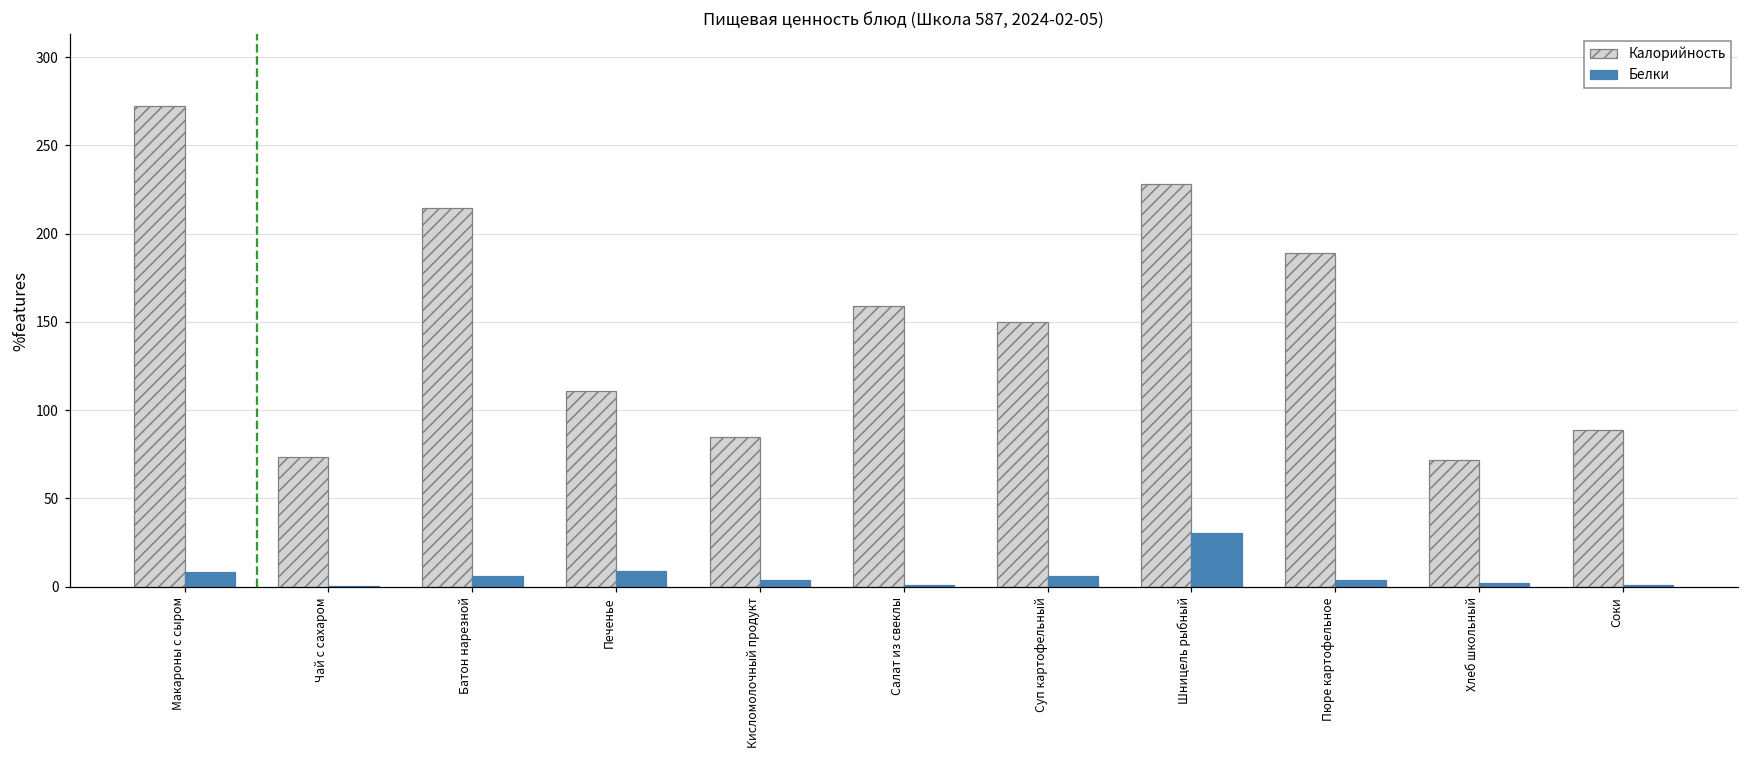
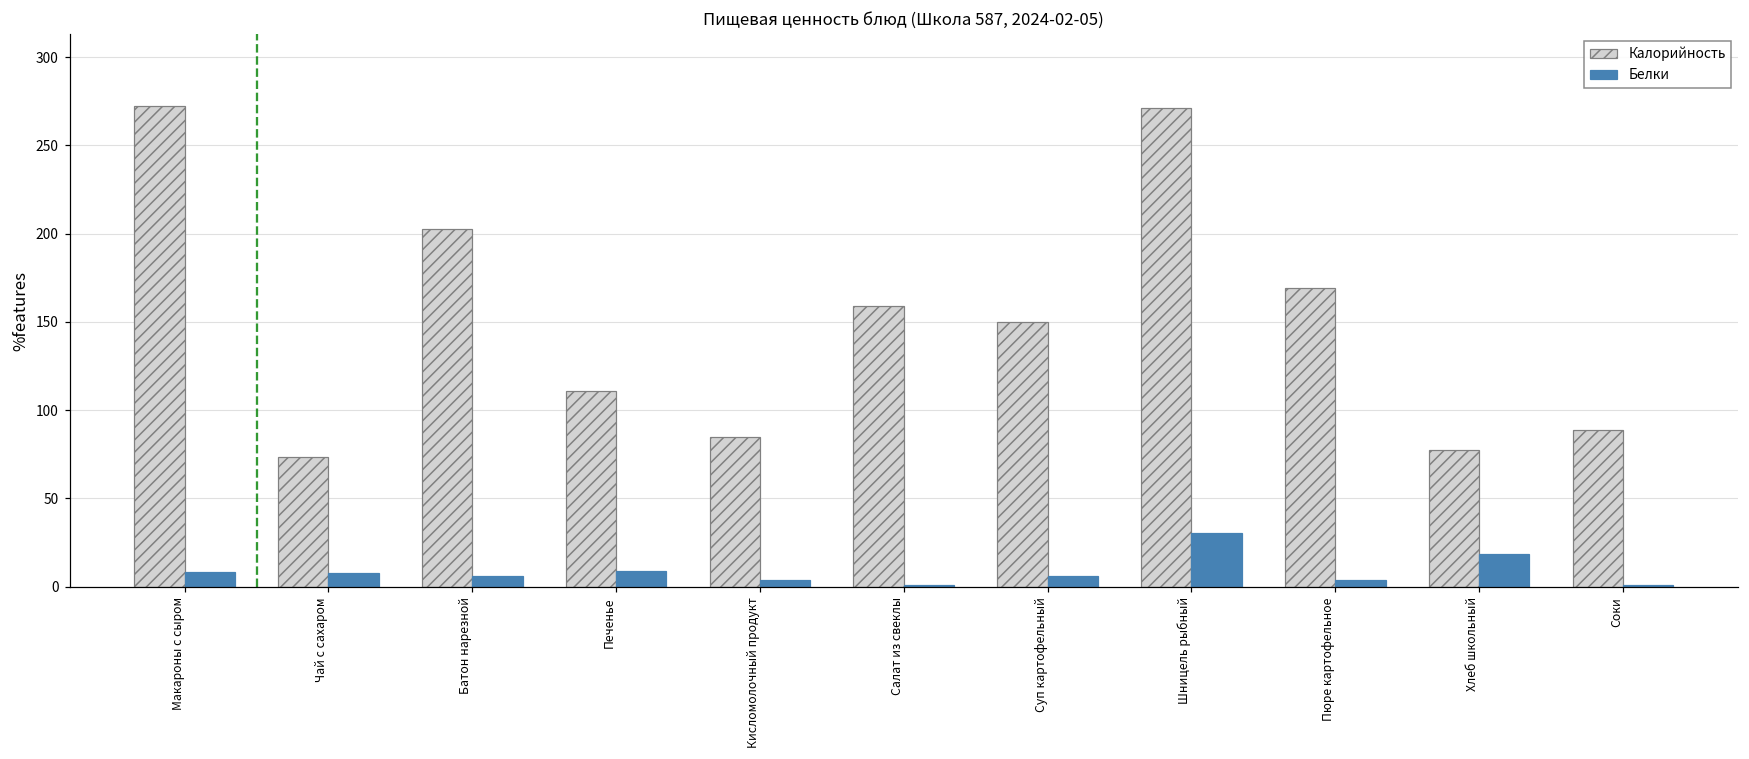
  {
    "Калорийность": {
      "Макароны с сыром": 272,
      "Чай с сахаром": 73,
-     "Батон нарезной": 215,
+     "Батон нарезной": 202,
      "Печенье": 111,
      "Кисломолочный продукт": 85,
      "Салат из свеклы": 159,
      "Суп картофельный": 150,
-     "Шницель рыбный": 228,
-     "Пюре картофельное": 189,
-     "Хлеб школьный": 72,
+     "Шницель рыбный": 271,
+     "Пюре картофельное": 169,
+     "Хлеб школьный": 77,
      "Соки": 89
    },
    "Белки": {
      "Макароны с сыром": 8,
-     "Чай с сахаром": 0,
+     "Чай с сахаром": 8,
      "Батон нарезной": 6,
      "Печенье": 9,
      "Кисломолочный продукт": 4,
      "Суп картофельный": 6,
      "Шницель рыбный": 30,
      "Пюре картофельное": 4,
-     "Хлеб школьный": 2
+     "Хлеб школьный": 19
    }
  }
